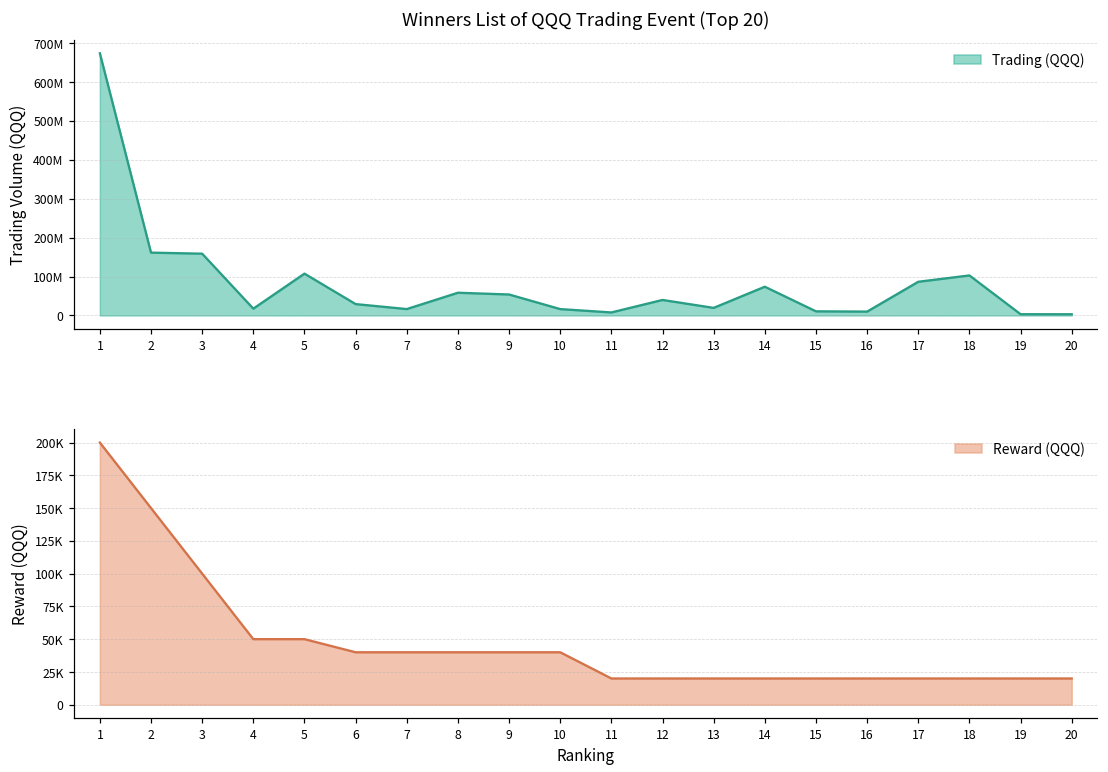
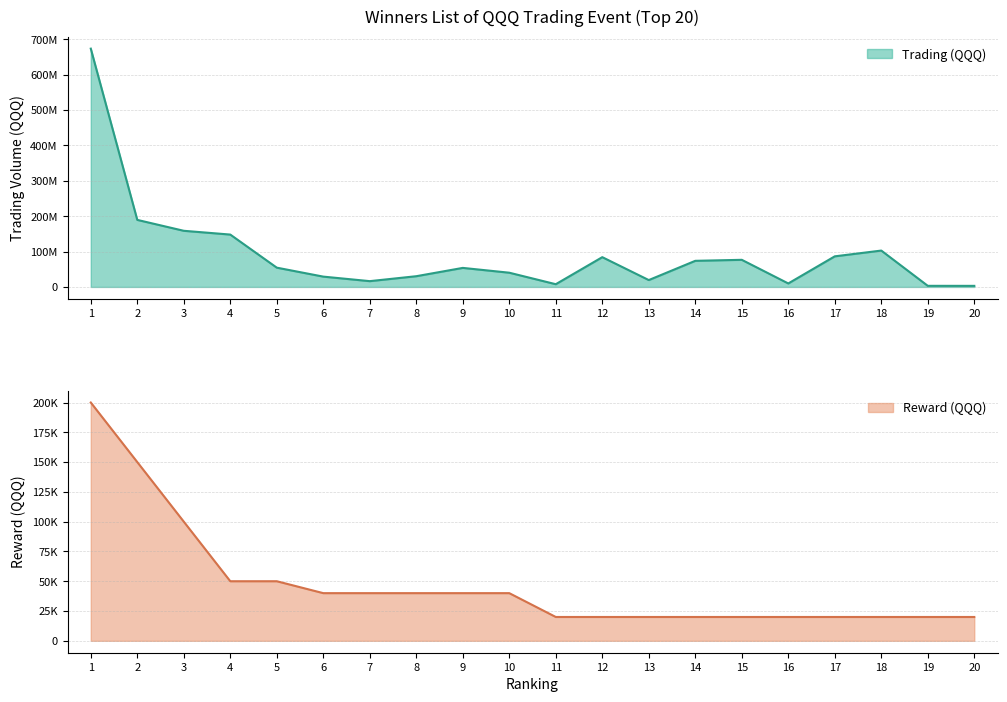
  {
    "Winners List of QQQ Trading Event (Top 20)": {
      "1": 670000000,
-     "2": 160000000,
+     "2": 190000000,
      "3": 160000000,
-     "4": 20000000,
-     "5": 110000000,
+     "4": 150000000,
+     "5": 50000000,
      "6": 30000000,
      "7": 20000000,
-     "8": 60000000,
+     "8": 30000000,
      "9": 50000000,
-     "10": 20000000,
+     "10": 40000000,
      "11": 10000000,
-     "12": 40000000,
+     "12": 80000000,
      "13": 20000000,
      "14": 70000000,
-     "15": 10000000,
+     "15": 80000000,
      "16": 10000000,
      "17": 90000000,
      "18": 100000000,
      "19": 0,
      "20": 0
    }
  }
